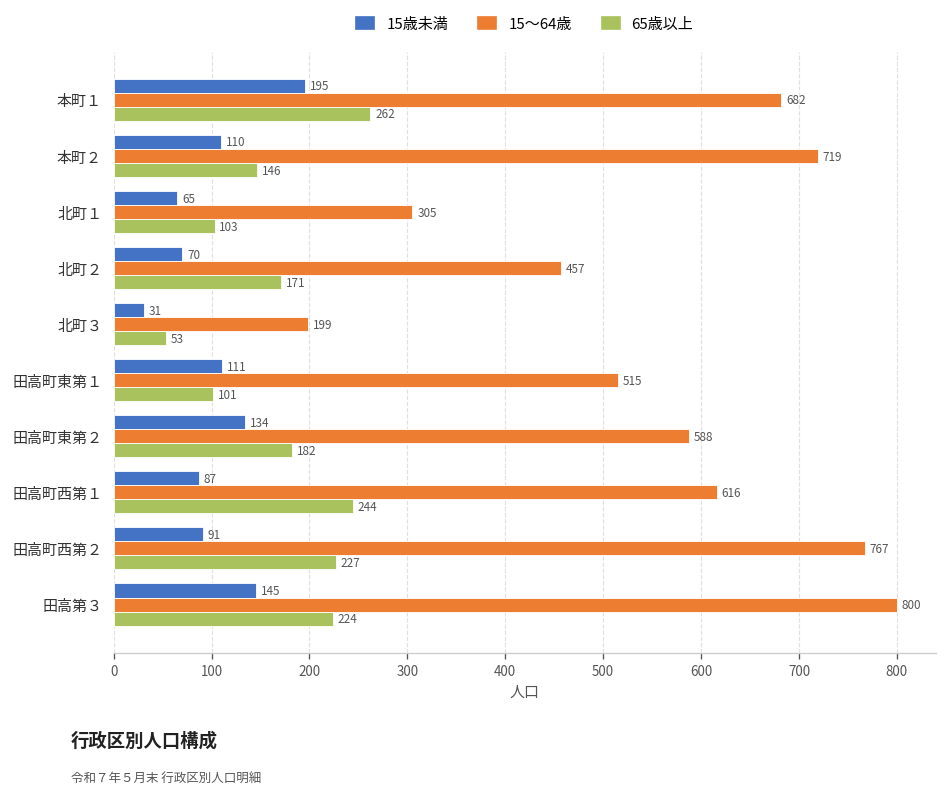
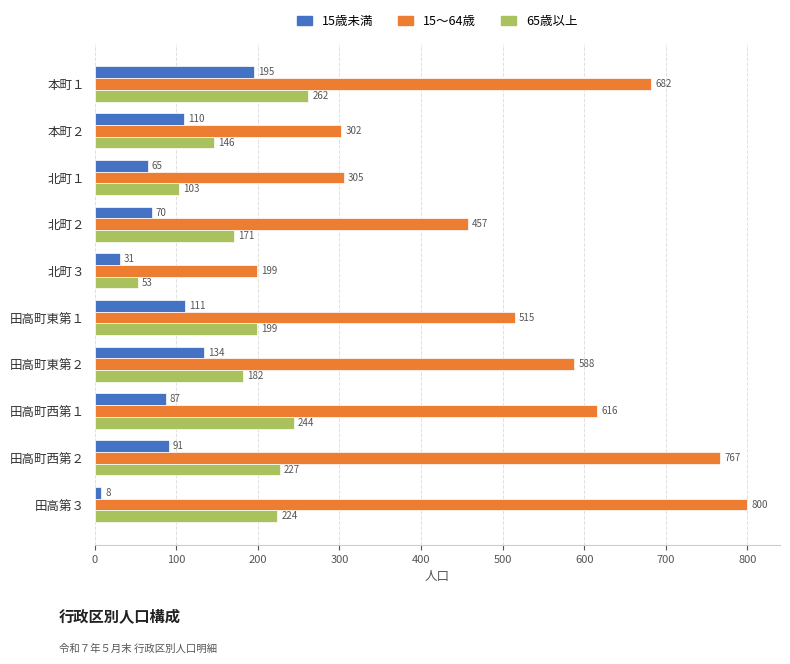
  {
    "15歳未満": {
      "本町１": 195,
      "本町２": 110,
      "北町１": 65,
      "北町２": 70,
      "北町３": 31,
      "田高町東第１": 111,
      "田高町東第２": 134,
      "田高町西第１": 87,
      "田高町西第２": 91,
-     "田高第３": 145
+     "田高第３": 8
    },
    "15～64歳": {
      "本町１": 682,
-     "本町２": 719,
+     "本町２": 302,
      "北町１": 305,
      "北町２": 457,
      "北町３": 199,
      "田高町東第１": 515,
      "田高町東第２": 588,
      "田高町西第１": 616,
      "田高町西第２": 767,
      "田高第３": 800
    },
    "65歳以上": {
      "本町１": 262,
      "本町２": 146,
      "北町１": 103,
      "北町２": 171,
      "北町３": 53,
-     "田高町東第１": 101,
+     "田高町東第１": 199,
      "田高町東第２": 182,
      "田高町西第１": 244,
      "田高町西第２": 227,
      "田高第３": 224
    }
  }
